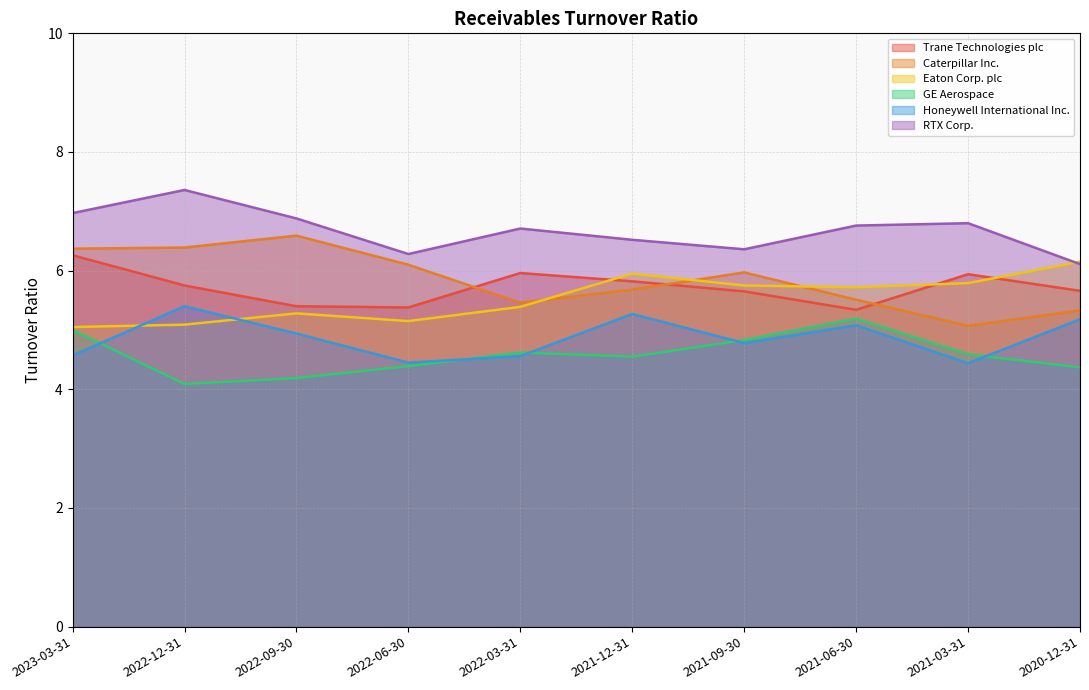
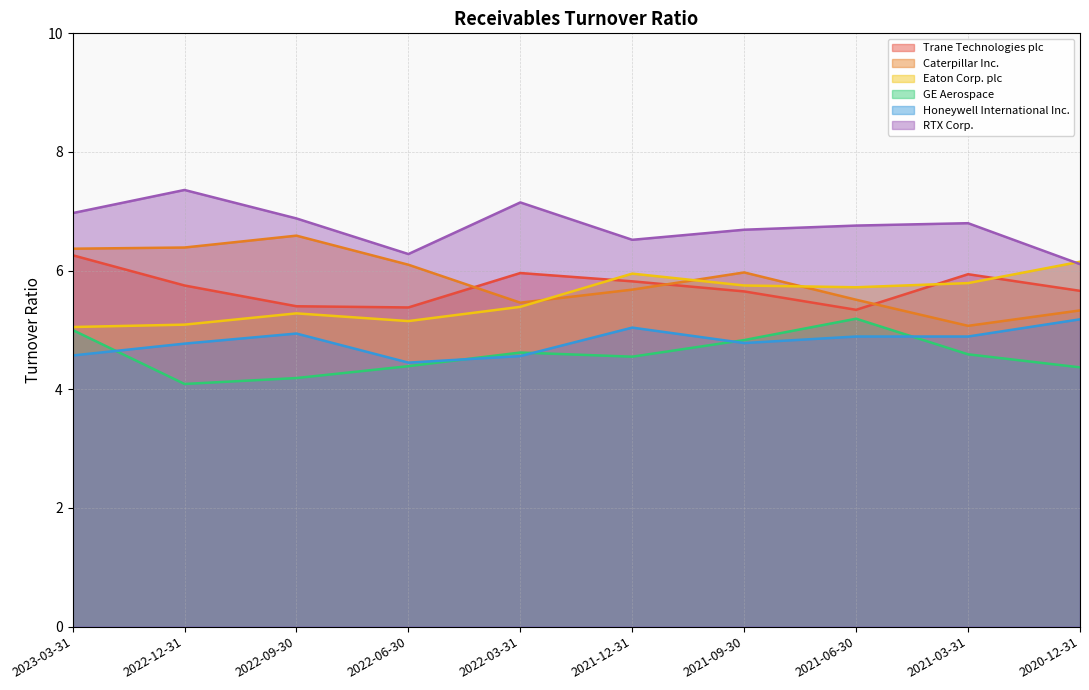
  {
    "GE Aerospace": {
      "2023-03-31": 5.0,
      "2022-12-31": 4.1,
      "2022-09-30": 4.2,
      "2022-06-30": 4.4,
      "2022-03-31": 4.6,
      "2021-12-31": 4.6,
      "2021-09-30": 4.8,
      "2021-06-30": 5.2,
      "2021-03-31": 4.6,
      "2020-12-31": 4.4
    },
    "Honeywell International Inc.": {
      "2023-03-31": 4.6,
-     "2022-12-31": 5.4,
+     "2022-12-31": 4.8,
      "2022-09-30": 4.9,
      "2022-06-30": 4.5,
      "2022-03-31": 4.6,
-     "2021-12-31": 5.3,
+     "2021-12-31": 5.0,
      "2021-09-30": 4.8,
-     "2021-06-30": 5.1,
-     "2021-03-31": 4.4,
+     "2021-06-30": 4.9,
+     "2021-03-31": 4.9,
      "2020-12-31": 5.2
    },
    "RTX Corp.": {
      "2023-03-31": 7.0,
      "2022-12-31": 7.4,
      "2022-09-30": 6.9,
      "2022-06-30": 6.3,
-     "2022-03-31": 6.7,
+     "2022-03-31": 7.2,
      "2021-12-31": 6.5,
-     "2021-09-30": 6.4,
+     "2021-09-30": 6.7,
      "2021-06-30": 6.8,
      "2021-03-31": 6.8
    }
  }
